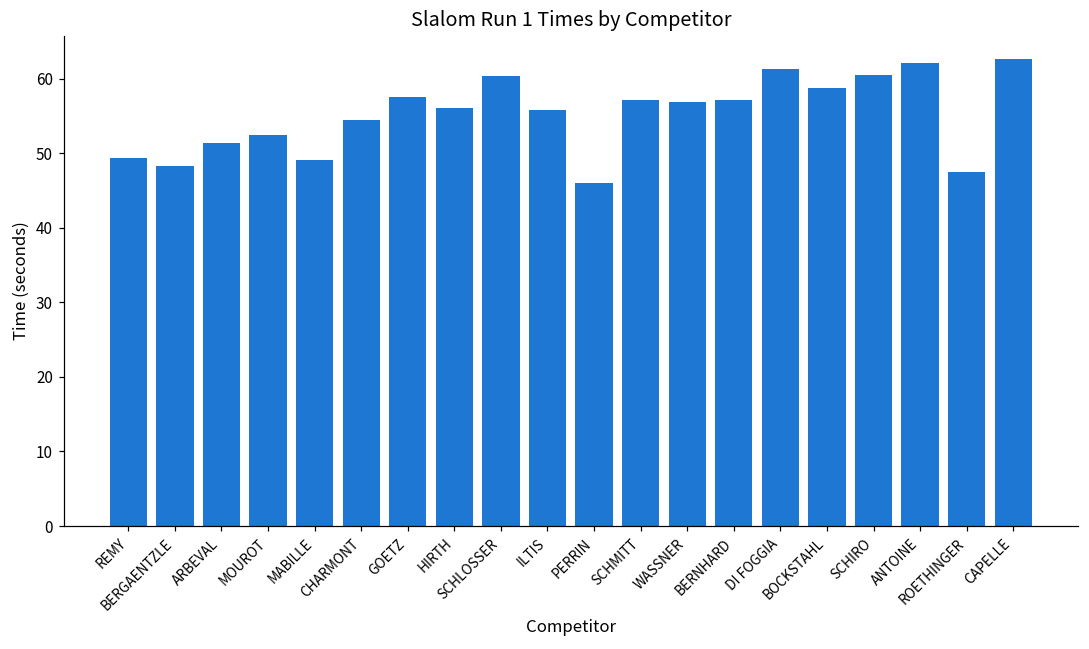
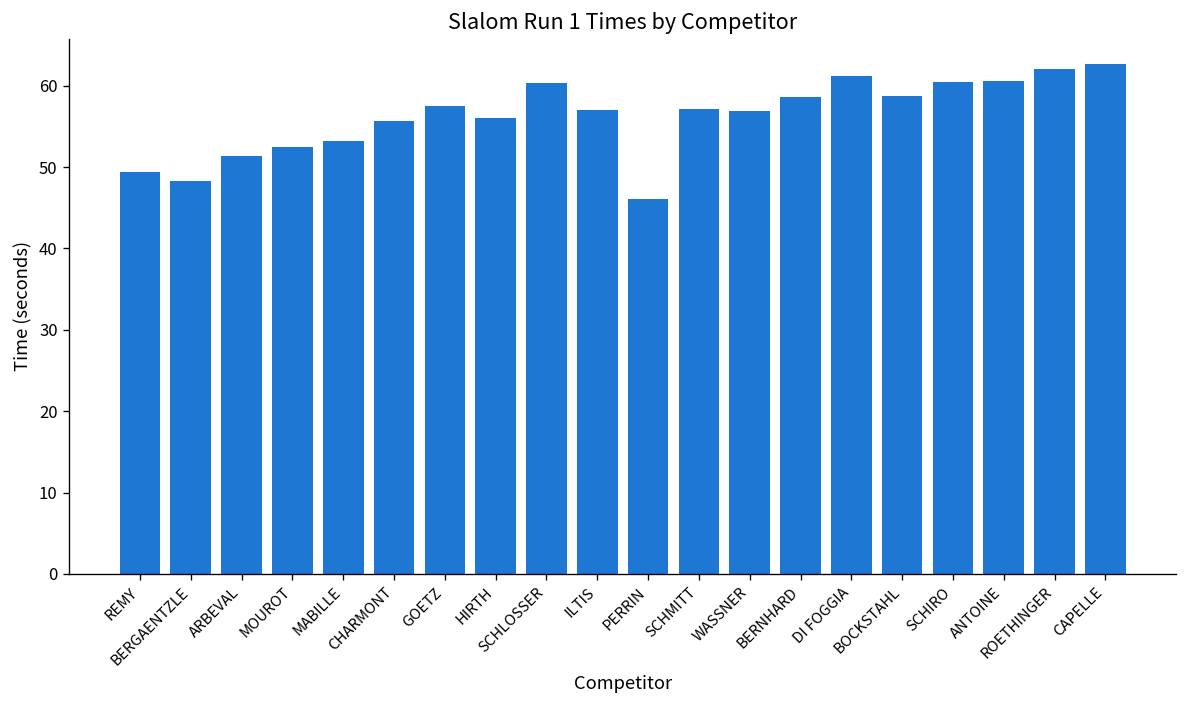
  {
    "REMY": 49,
    "BERGAENTZLE": 48,
    "ARBEVAL": 51,
    "MOUROT": 52,
-   "MABILLE": 49,
-   "CHARMONT": 54,
+   "MABILLE": 53,
+   "CHARMONT": 56,
    "GOETZ": 58,
    "HIRTH": 56,
    "SCHLOSSER": 60,
-   "ILTIS": 56,
+   "ILTIS": 57,
    "PERRIN": 46,
    "SCHMITT": 57,
    "WASSNER": 57,
-   "BERNHARD": 57,
+   "BERNHARD": 59,
    "DI FOGGIA": 61,
    "BOCKSTAHL": 59,
    "SCHIRO": 61,
-   "ANTOINE": 62,
-   "ROETHINGER": 47,
+   "ANTOINE": 61,
+   "ROETHINGER": 62,
    "CAPELLE": 63
  }
